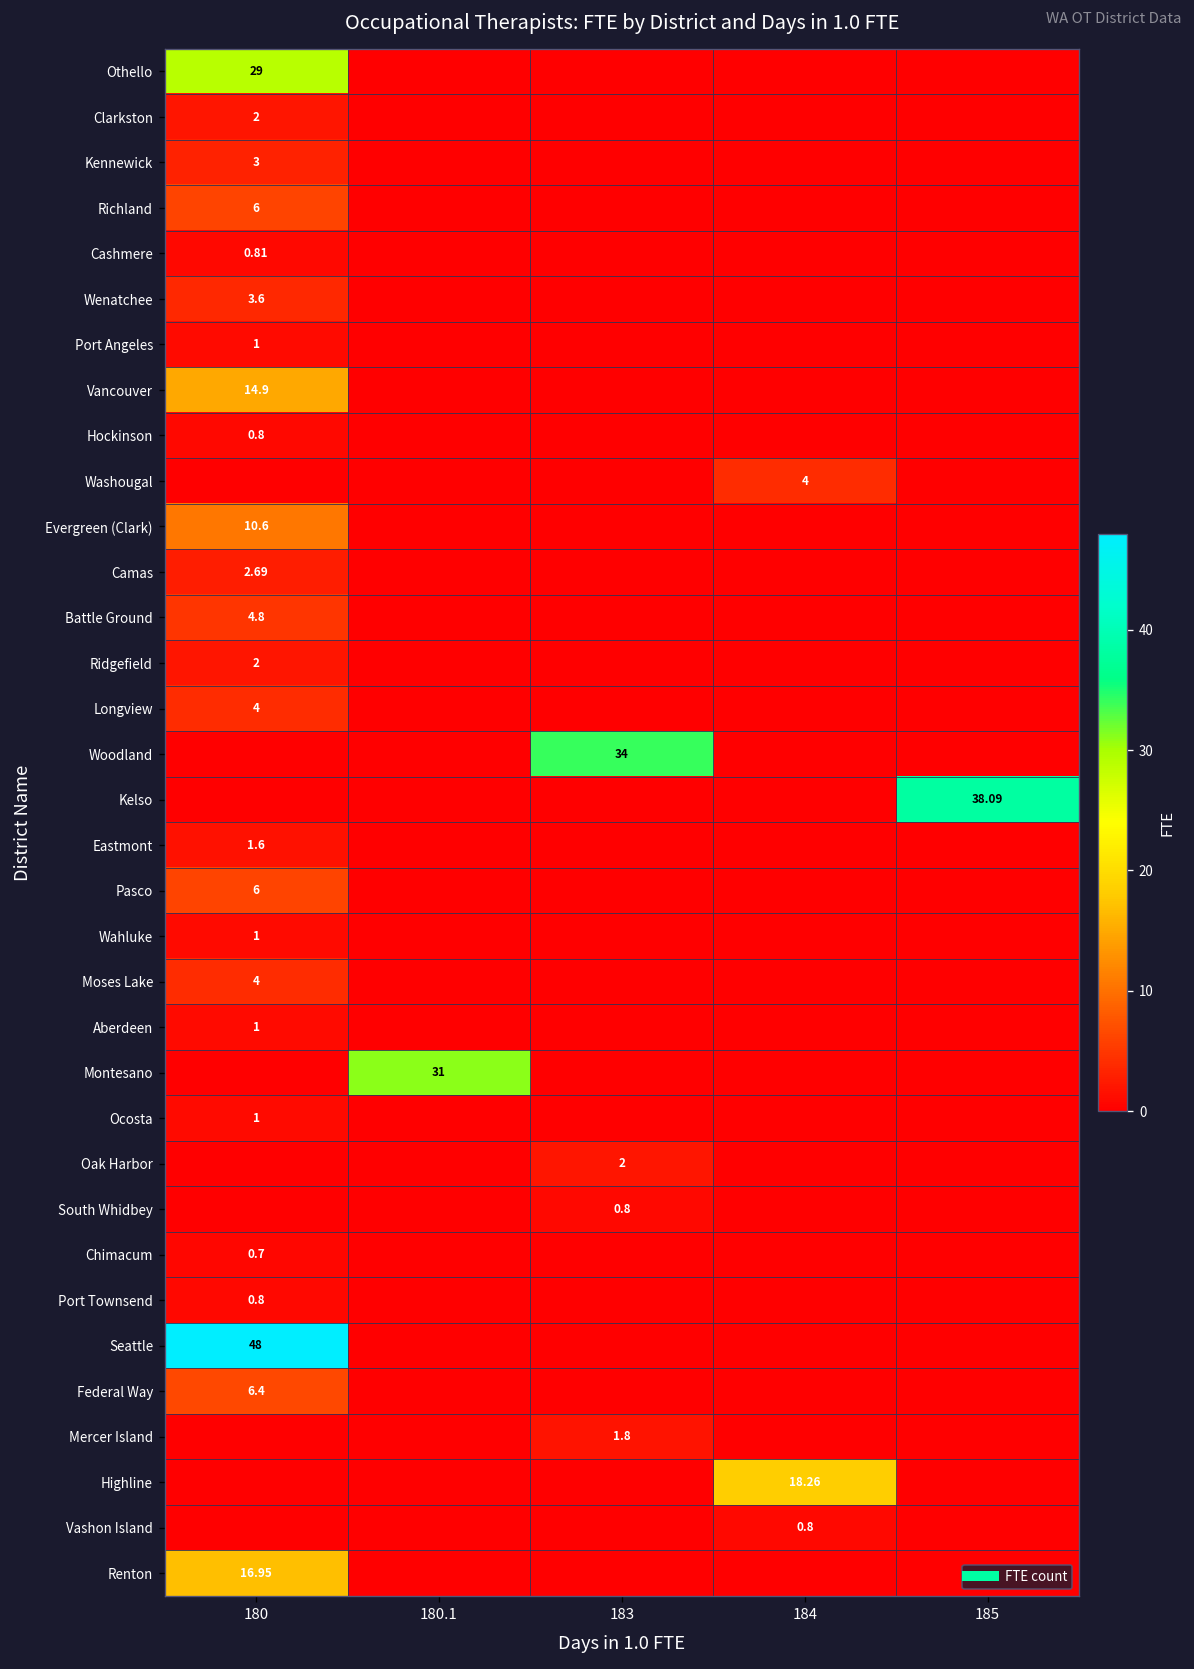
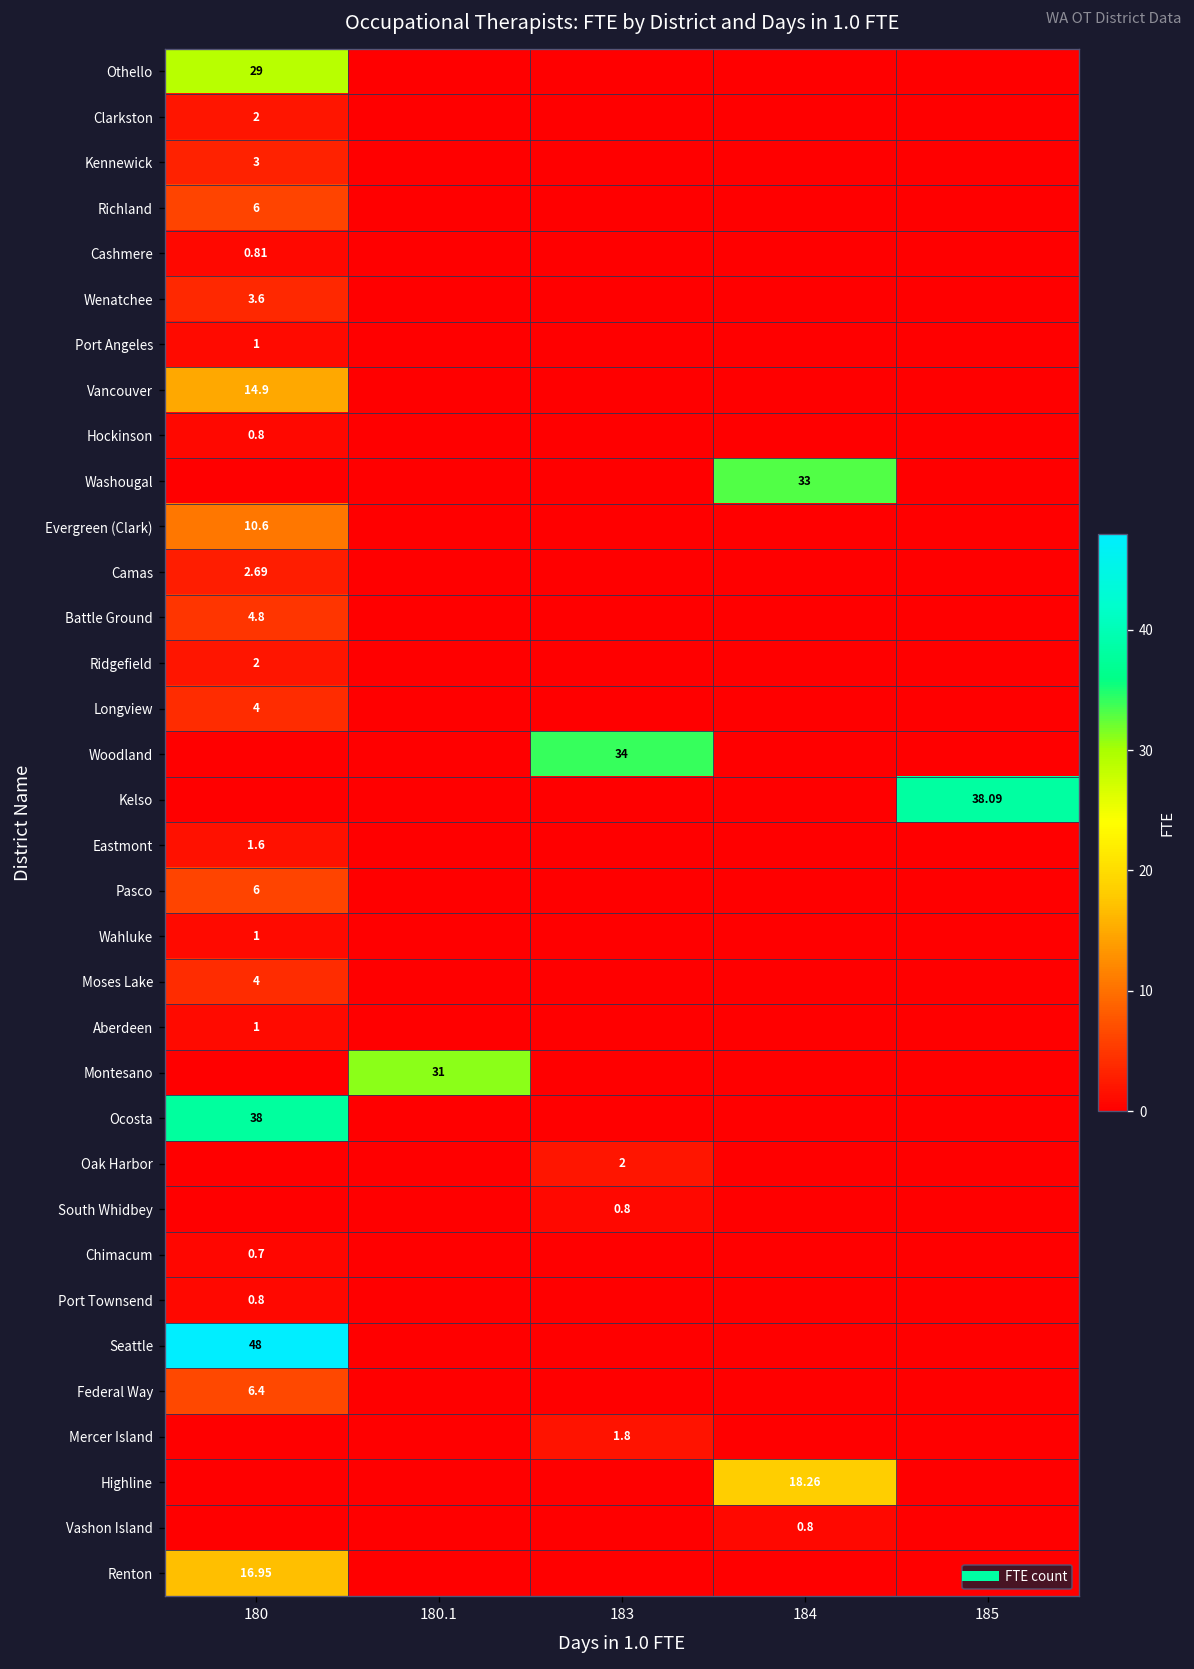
  {
    "Othello": {
      "180": 29
    },
    "Clarkston": {
      "180": 2
    },
    "Kennewick": {
      "180": 3
    },
    "Richland": {
      "180": 6
    },
    "Cashmere": {
      "180": 0.81
    },
    "Wenatchee": {
      "180": 3.6
    },
    "Port Angeles": {
      "180": 1
    },
    "Vancouver": {
      "180": 14.9
    },
    "Hockinson": {
      "180": 0.8
    },
    "Washougal": {
-     "184": 4
+     "184": 33
    },
    "Evergreen (Clark)": {
      "180": 10.6
    },
    "Camas": {
      "180": 2.69
    },
    "Battle Ground": {
      "180": 4.8
    },
    "Ridgefield": {
      "180": 2
    },
    "Longview": {
      "180": 4
    },
    "Woodland": {
      "183": 34
    },
    "Kelso": {
      "185": 38.09
    },
    "Eastmont": {
      "180": 1.6
    },
    "Pasco": {
      "180": 6
    },
    "Wahluke": {
      "180": 1
    },
    "Moses Lake": {
      "180": 4
    },
    "Aberdeen": {
      "180": 1
    },
    "Montesano": {
      "180.1": 31
    },
    "Ocosta": {
-     "180": 1
+     "180": 38
    },
    "Oak Harbor": {
      "183": 2
    },
    "South Whidbey": {
      "183": 0.8
    },
    "Chimacum": {
      "180": 0.7
    },
    "Port Townsend": {
      "180": 0.8
    },
    "Seattle": {
      "180": 48
    },
    "Federal Way": {
      "180": 6.4
    },
    "Mercer Island": {
      "183": 1.8
    },
    "Highline": {
      "184": 18.26
    },
    "Vashon Island": {
      "184": 0.8
    },
    "Renton": {
      "180": 16.95
    }
  }
